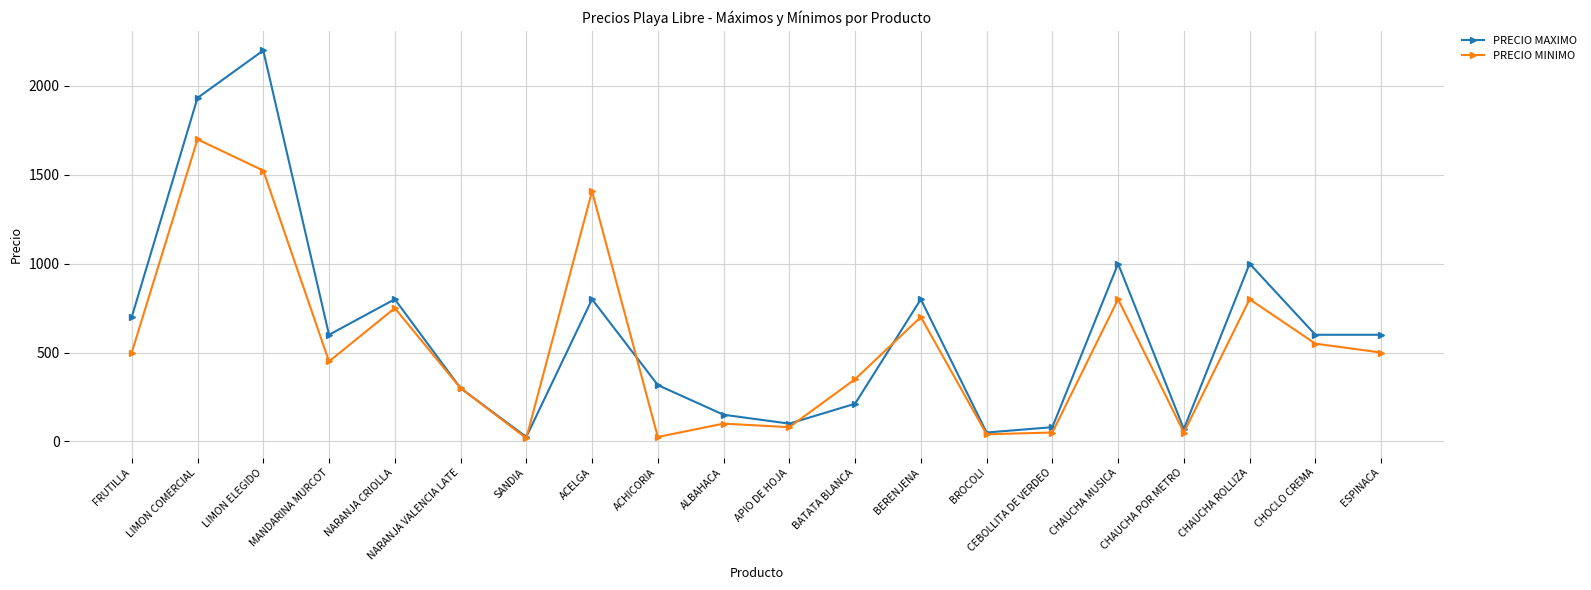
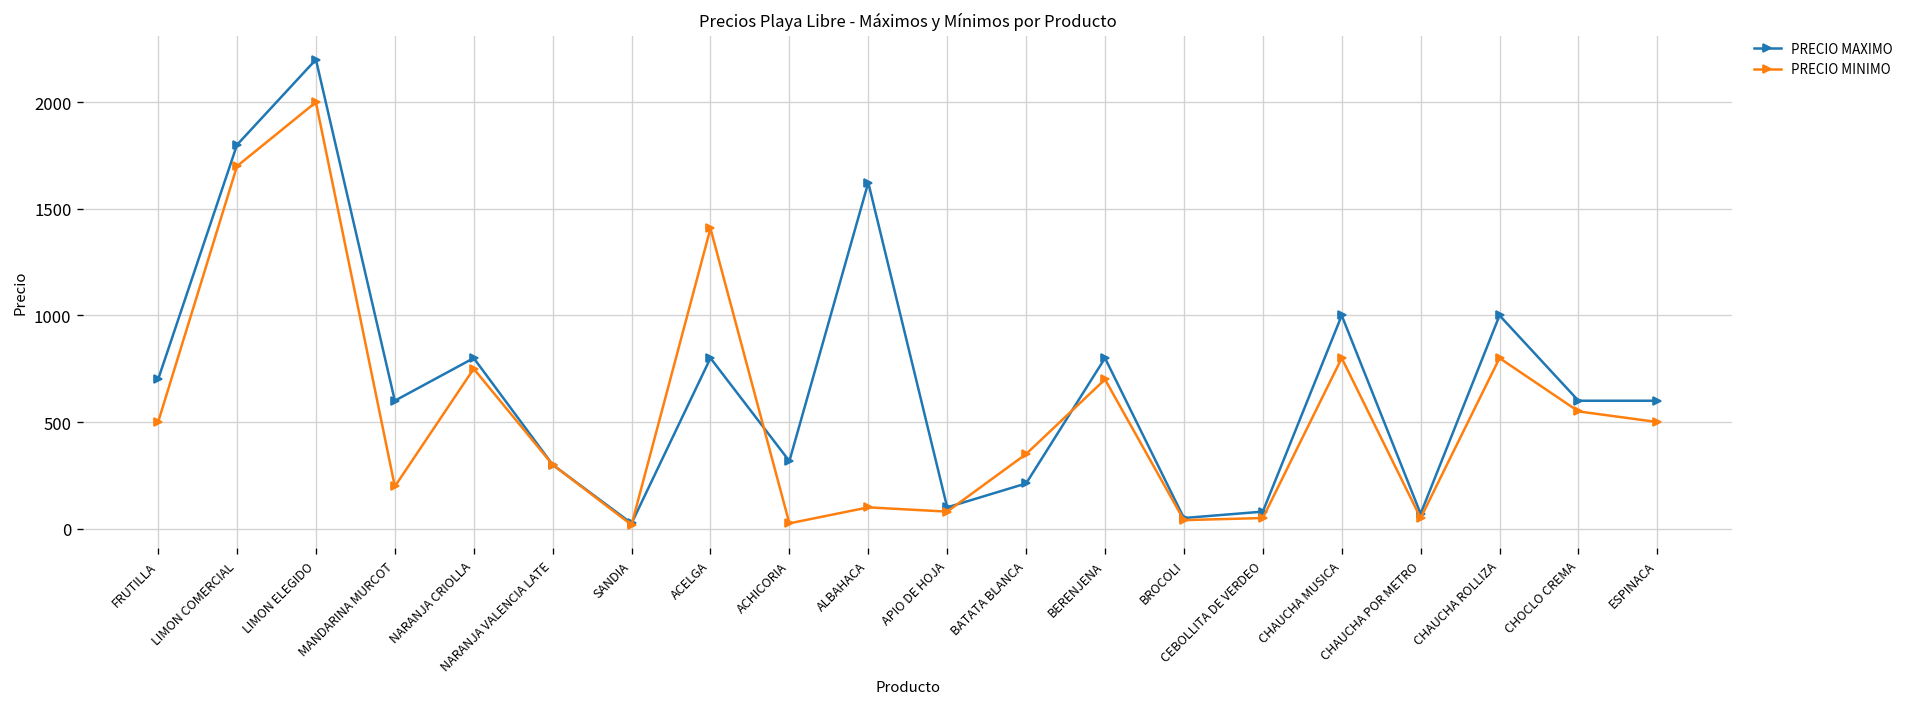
  {
    "PRECIO MAXIMO": {
      "FRUTILLA": 700,
-     "LIMON COMERCIAL": 1930,
+     "LIMON COMERCIAL": 1800,
      "LIMON ELEGIDO": 2200,
      "MANDARINA MURCOT": 600,
      "NARANJA CRIOLLA": 800,
      "ACELGA": 800,
      "ACHICORIA": 320,
-     "ALBAHACA": 150,
+     "ALBAHACA": 1620,
      "APIO DE HOJA": 100,
      "BATATA BLANCA": 210,
      "BERENJENA": 800,
      "CEBOLLITA DE VERDEO": 80,
      "CHAUCHA MUSICA": 1000,
      "CHAUCHA POR METRO": 70,
      "CHAUCHA ROLLIZA": 1000,
      "CHOCLO CREMA": 600,
      "ESPINACA": 600
    },
    "PRECIO MINIMO": {
      "FRUTILLA": 500,
      "LIMON COMERCIAL": 1700,
-     "LIMON ELEGIDO": 1520,
-     "MANDARINA MURCOT": 450,
+     "LIMON ELEGIDO": 2000,
+     "MANDARINA MURCOT": 200,
      "NARANJA CRIOLLA": 750,
      "ACELGA": 1410,
      "ACHICORIA": 30,
      "ALBAHACA": 100,
      "APIO DE HOJA": 80,
      "BATATA BLANCA": 350,
      "BERENJENA": 700,
      "CEBOLLITA DE VERDEO": 50,
      "CHAUCHA MUSICA": 800,
      "CHAUCHA POR METRO": 50,
      "CHAUCHA ROLLIZA": 800,
      "CHOCLO CREMA": 550,
      "ESPINACA": 500
    }
  }
